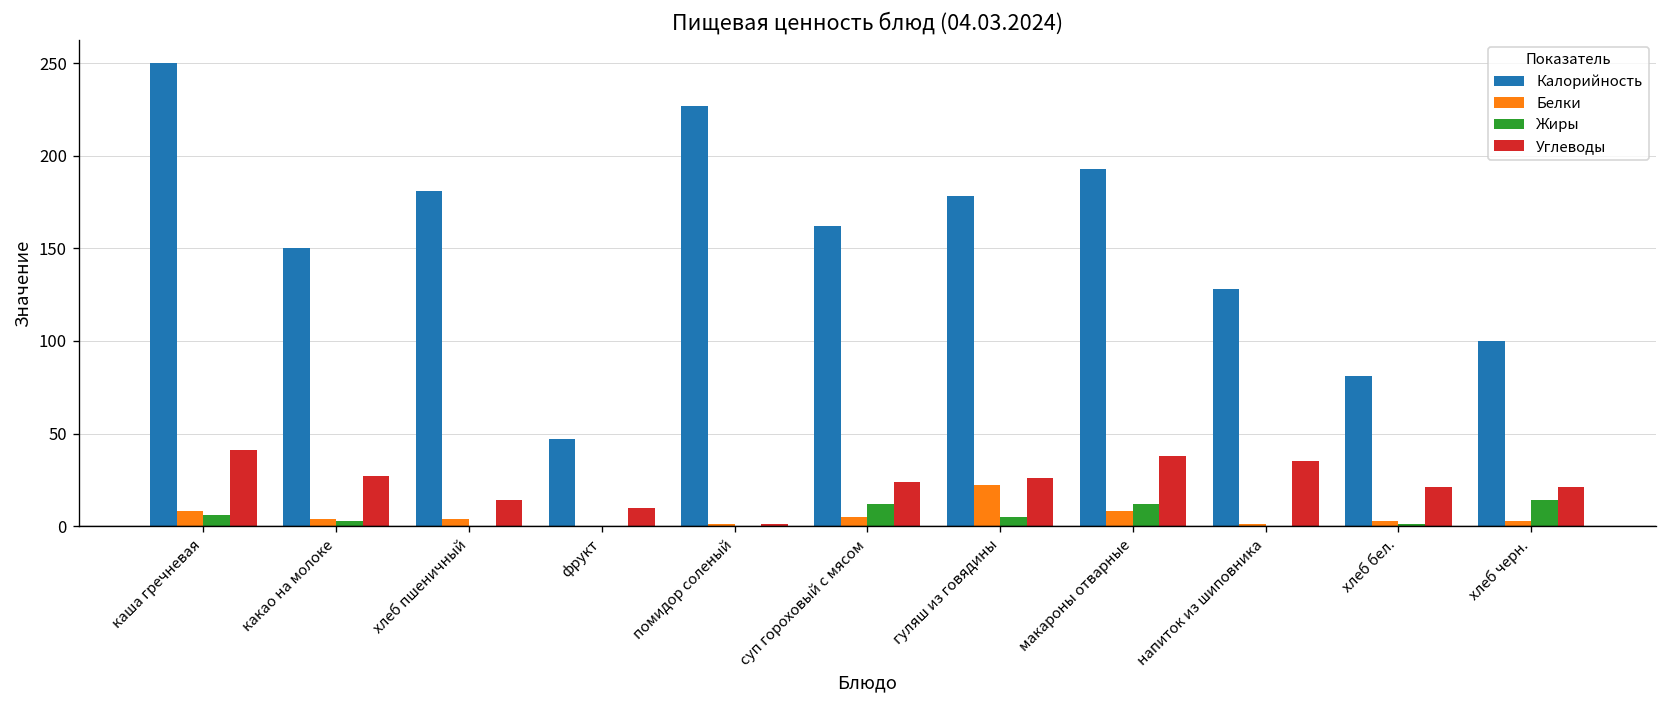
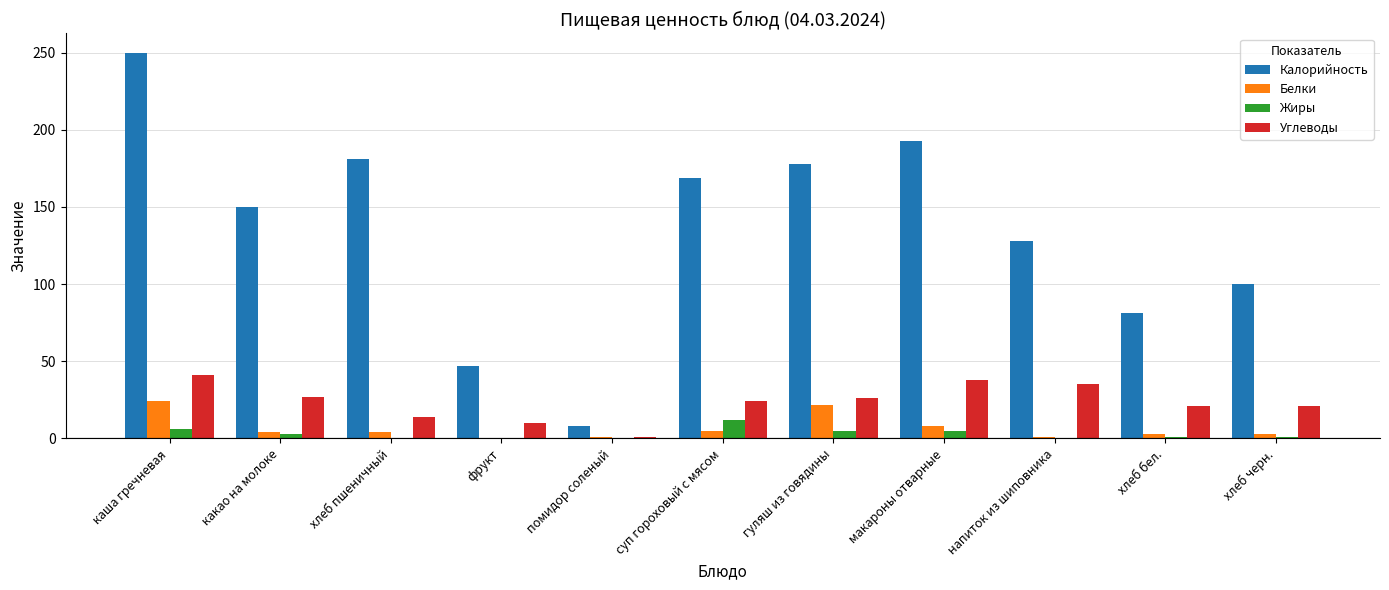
  {
    "Калорийность": {
      "каша гречневая": 250,
      "какао на молоке": 150,
      "хлеб пшеничный": 181,
      "фрукт": 47,
-     "помидор соленый": 227,
-     "суп гороховый с мясом": 162,
+     "помидор соленый": 8,
+     "суп гороховый с мясом": 169,
      "гуляш из говядины": 178,
      "макароны отварные": 193,
      "напиток из шиповника": 128,
      "хлеб бел.": 81,
      "хлеб черн.": 100
    },
    "Белки": {
-     "каша гречневая": 8,
+     "каша гречневая": 24,
      "какао на молоке": 4,
      "хлеб пшеничный": 4,
      "фрукт": 0,
      "суп гороховый с мясом": 5,
      "гуляш из говядины": 22,
      "макароны отварные": 8,
      "хлеб бел.": 3,
      "хлеб черн.": 3
    },
    "Жиры": {
      "каша гречневая": 6,
      "какао на молоке": 3,
      "хлеб пшеничный": 0,
      "фрукт": 0,
      "помидор соленый": 0,
      "суп гороховый с мясом": 12,
      "гуляш из говядины": 5,
-     "макароны отварные": 12,
+     "макароны отварные": 5,
      "напиток из шиповника": 0,
-     "хлеб черн.": 14
+     "хлеб черн.": 1
    },
    "Углеводы": {
      "каша гречневая": 41,
      "какао на молоке": 27,
      "хлеб пшеничный": 14,
      "фрукт": 10,
      "суп гороховый с мясом": 24,
      "гуляш из говядины": 26,
      "макароны отварные": 38,
      "напиток из шиповника": 35,
      "хлеб бел.": 21,
      "хлеб черн.": 21
    }
  }
